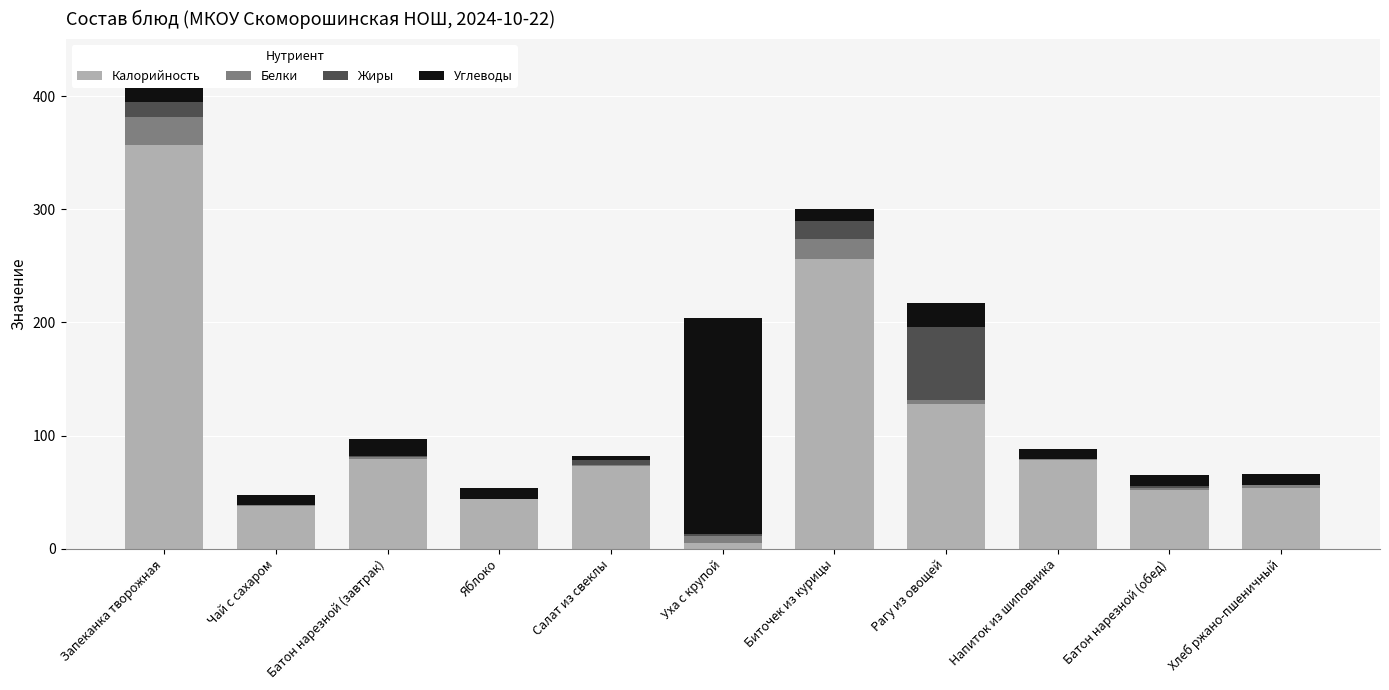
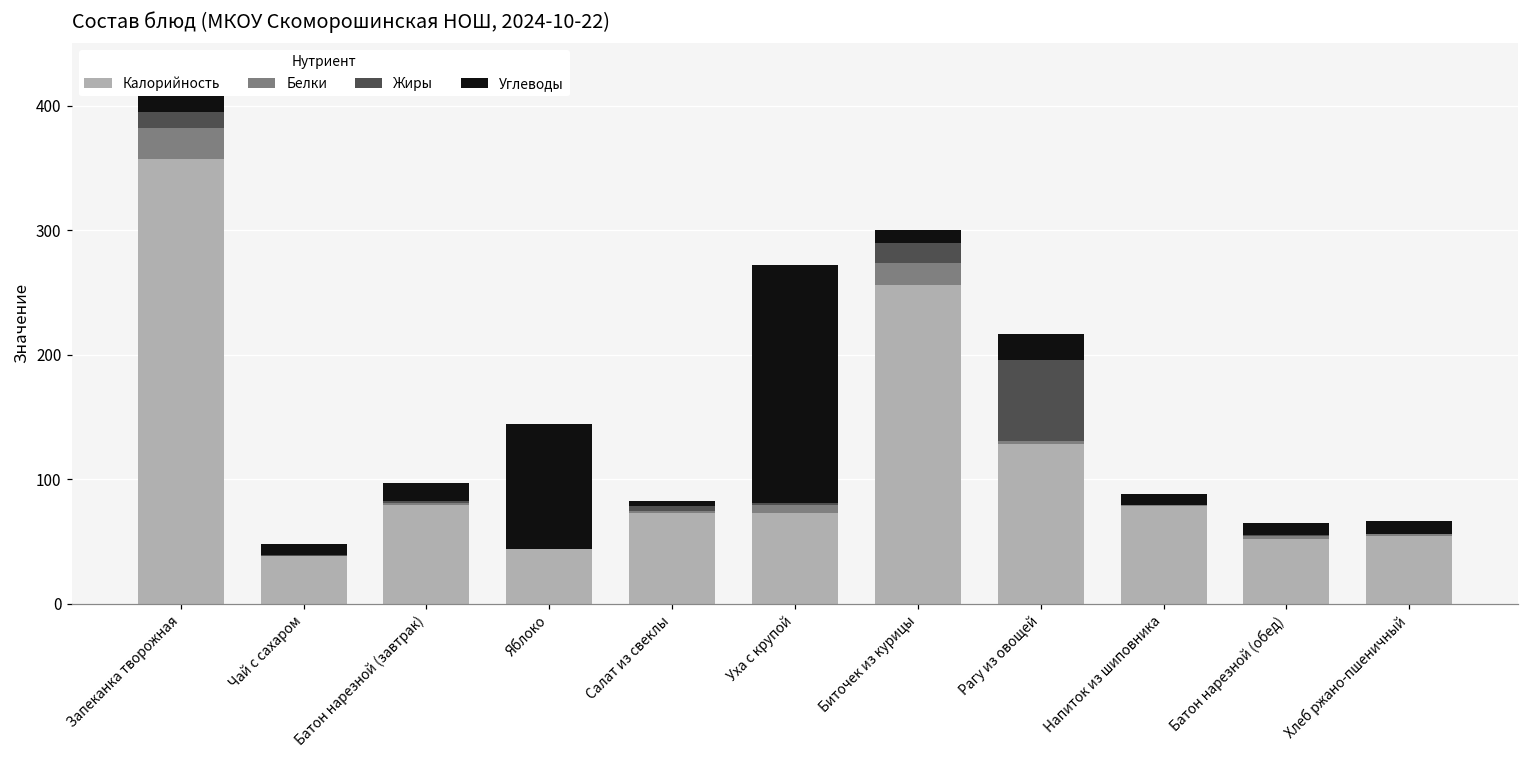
  {
    "Калорийность": {
      "Запеканка творожная": 357,
      "Чай с сахаром": 38,
      "Батон нарезной (завтрак)": 79,
      "Яблоко": 44,
      "Салат из свеклы": 73,
-     "Уха с крупой": 5,
+     "Уха с крупой": 73,
      "Биточек из курицы": 256,
      "Рагу из овощей": 128,
      "Напиток из шиповника": 78,
      "Батон нарезной (обед)": 52,
      "Хлеб ржано-пшеничный": 54
    },
    "Белки": {
      "Запеканка творожная": 25,
      "Яблоко": 0,
      "Уха с крупой": 6,
      "Биточек из курицы": 18,
      "Рагу из овощей": 3
    },
    "Жиры": {
      "Запеканка творожная": 13,
      "Яблоко": 0,
      "Салат из свеклы": 4,
      "Биточек из курицы": 16,
      "Рагу из овощей": 65,
      "Напиток из шиповника": 0,
      "Хлеб ржано-пшеничный": 0
    },
    "Углеводы": {
      "Чай с сахаром": 9,
      "Батон нарезной (завтрак)": 15,
-     "Яблоко": 10,
+     "Яблоко": 100,
      "Салат из свеклы": 4,
      "Уха с крупой": 191,
      "Биточек из курицы": 10,
      "Рагу из овощей": 21,
      "Напиток из шиповника": 9,
      "Батон нарезной (обед)": 10,
      "Хлеб ржано-пшеничный": 10
    }
  }
